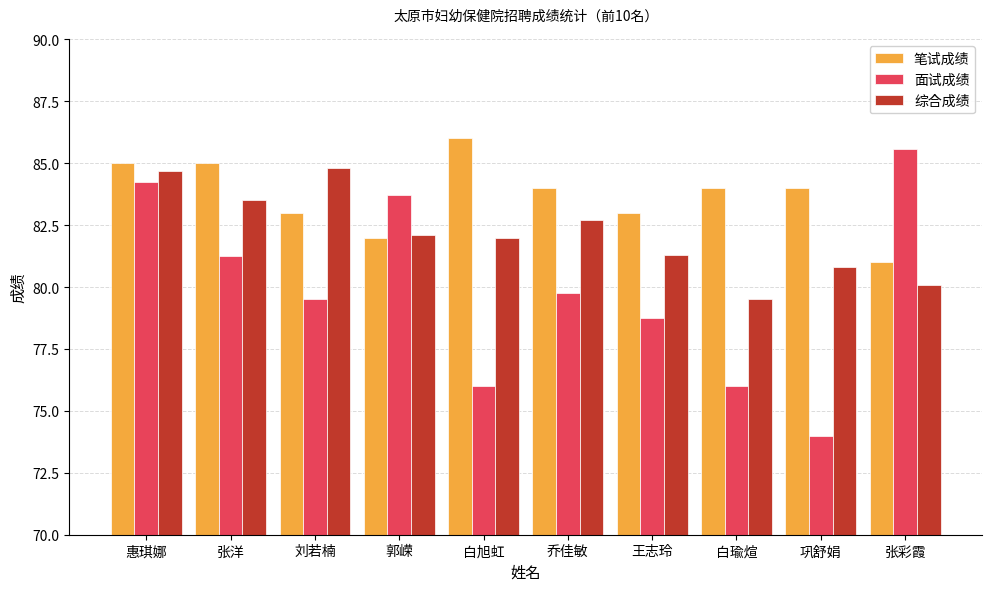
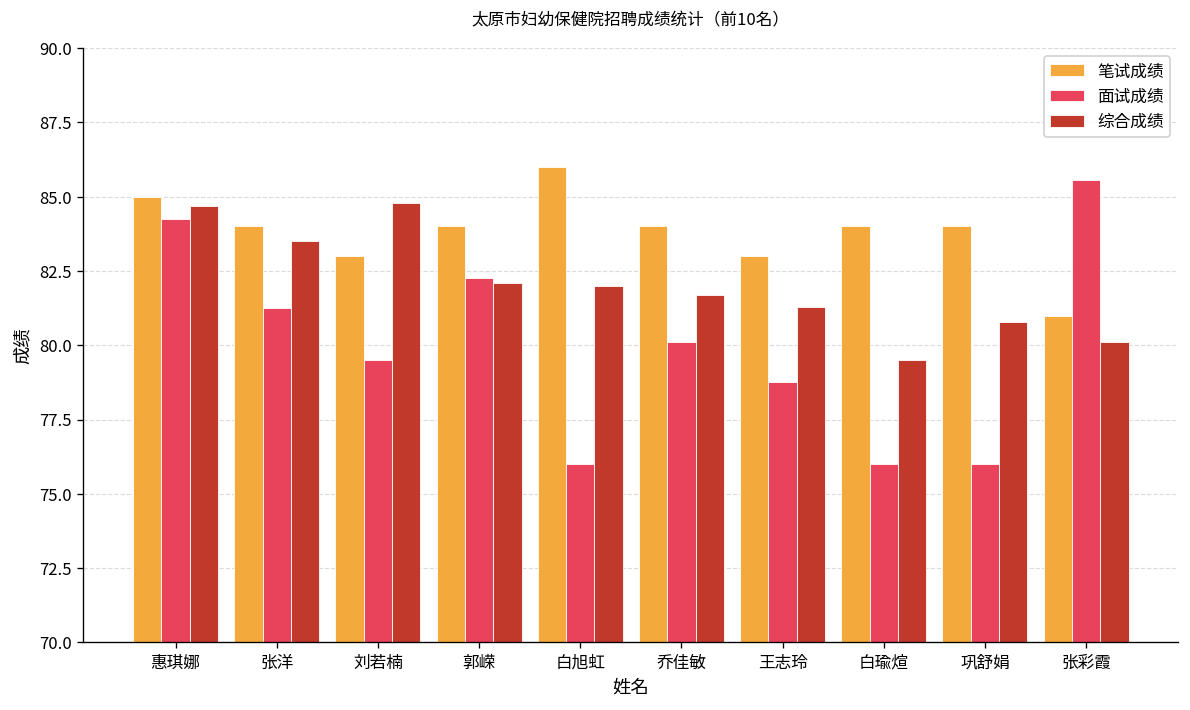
  {
    "笔试成绩": {
      "惠琪娜": 85,
-     "张洋": 85,
+     "张洋": 84,
      "刘若楠": 83,
-     "郭嵘": 82,
+     "郭嵘": 84,
      "白旭虹": 86,
      "乔佳敏": 84,
      "王志玲": 83,
      "白瑜煊": 84,
      "巩舒娟": 84,
      "张彩霞": 81
    },
    "面试成绩": {
      "惠琪娜": 84.3,
      "张洋": 81.3,
      "刘若楠": 79.5,
-     "郭嵘": 83.7,
+     "郭嵘": 82.3,
      "白旭虹": 76.0,
-     "乔佳敏": 79.8,
+     "乔佳敏": 80.1,
      "王志玲": 78.8,
      "白瑜煊": 76.0,
-     "巩舒娟": 74,
+     "巩舒娟": 76,
      "张彩霞": 85.6
    },
    "综合成绩": {
      "惠琪娜": 84.7,
      "张洋": 83.5,
      "刘若楠": 84.8,
      "郭嵘": 82.1,
      "白旭虹": 82.0,
-     "乔佳敏": 82.7,
+     "乔佳敏": 81.7,
      "王志玲": 81.3,
      "白瑜煊": 79.5,
      "巩舒娟": 80.8,
      "张彩霞": 80.1
    }
  }
